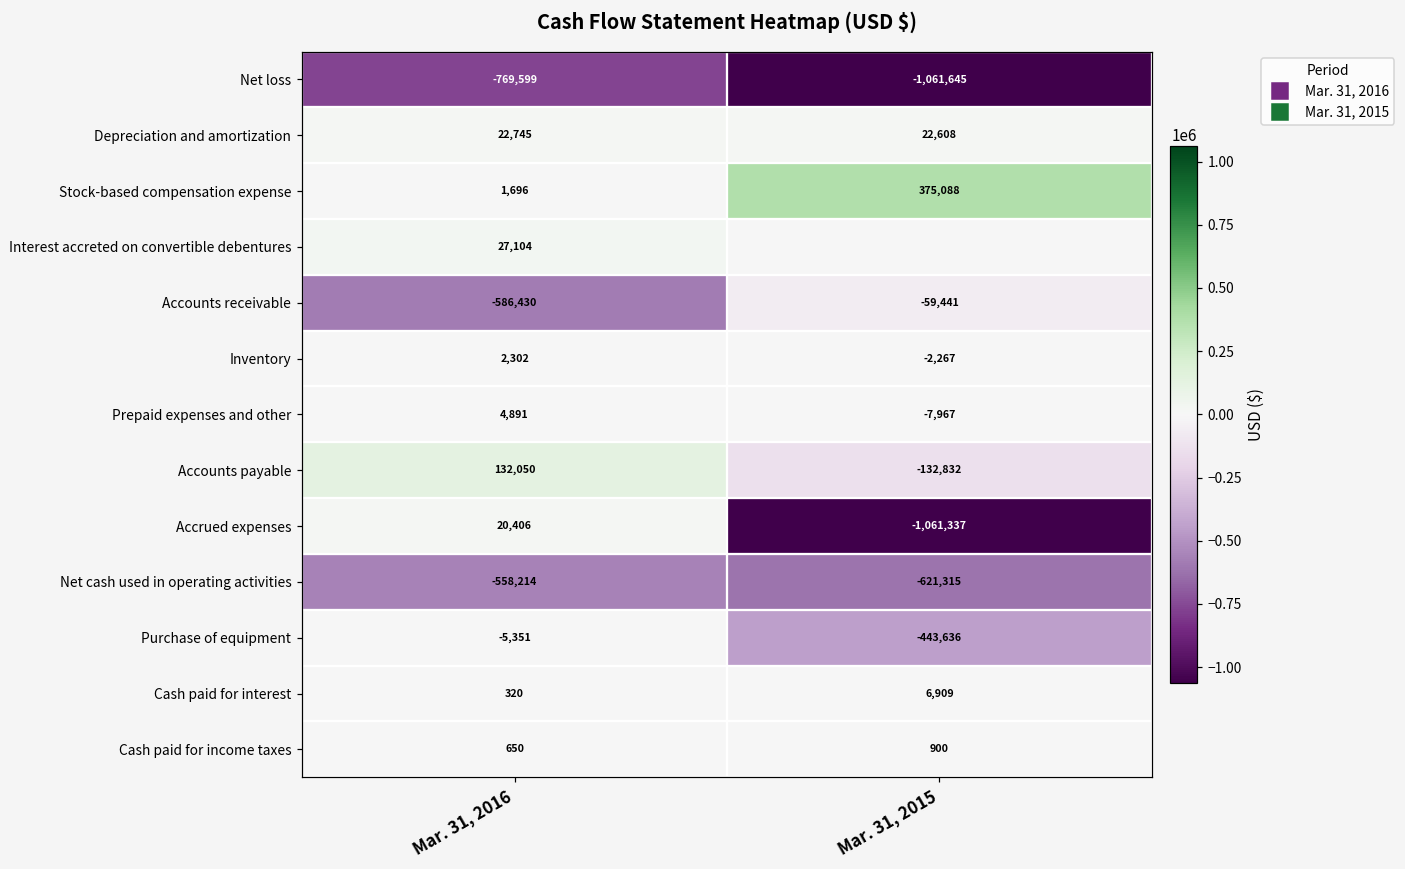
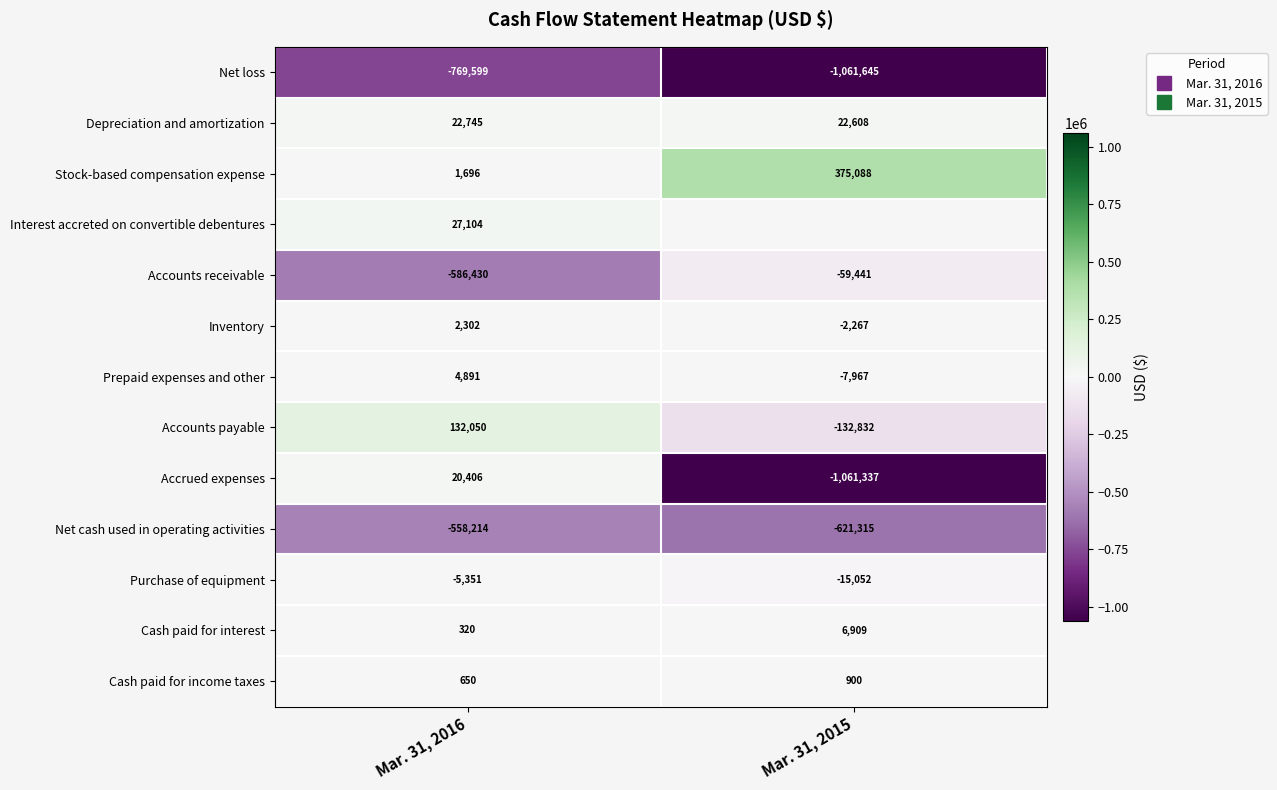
  {
    "Net loss": {
      "Mar. 31, 2016": "-769,599",
      "Mar. 31, 2015": "-1,061,645"
    },
    "Depreciation and amortization": {
      "Mar. 31, 2016": "22,745",
      "Mar. 31, 2015": "22,608"
    },
    "Stock-based compensation expense": {
      "Mar. 31, 2016": "1,696",
      "Mar. 31, 2015": "375,088"
    },
    "Interest accreted on convertible debentures": {
      "Mar. 31, 2016": "27,104"
    },
    "Accounts receivable": {
      "Mar. 31, 2016": "-586,430",
      "Mar. 31, 2015": "-59,441"
    },
    "Inventory": {
      "Mar. 31, 2016": "2,302",
      "Mar. 31, 2015": "-2,267"
    },
    "Prepaid expenses and other": {
      "Mar. 31, 2016": "4,891",
      "Mar. 31, 2015": "-7,967"
    },
    "Accounts payable": {
      "Mar. 31, 2016": "132,050",
      "Mar. 31, 2015": "-132,832"
    },
    "Accrued expenses": {
      "Mar. 31, 2016": "20,406",
      "Mar. 31, 2015": "-1,061,337"
    },
    "Net cash used in operating activities": {
      "Mar. 31, 2016": "-558,214",
      "Mar. 31, 2015": "-621,315"
    },
    "Purchase of equipment": {
      "Mar. 31, 2016": "-5,351",
-     "Mar. 31, 2015": "-443,636"
+     "Mar. 31, 2015": "-15,052"
    },
    "Cash paid for interest": {
      "Mar. 31, 2016": "320",
      "Mar. 31, 2015": "6,909"
    },
    "Cash paid for income taxes": {
      "Mar. 31, 2016": "650",
      "Mar. 31, 2015": "900"
    }
  }
